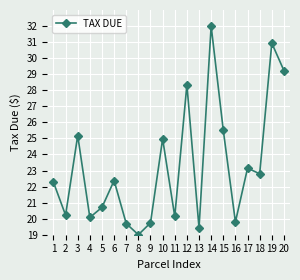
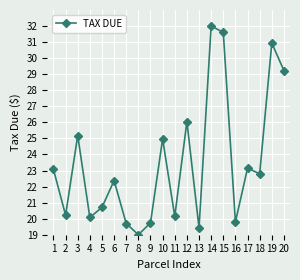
  {
-   "1": 22.3,
+   "1": 23.1,
    "2": 20.2,
    "3": 25.2,
    "4": 20.1,
    "5": 20.7,
    "6": 22.4,
    "7": 19.7,
    "8": 19.0,
    "9": 19.7,
    "10": 25.0,
    "11": 20.1,
-   "12": 28.3,
+   "12": 26.0,
    "13": 19.4,
    "14": 32.0,
-   "15": 25.5,
+   "15": 31.6,
    "16": 19.8,
    "17": 23.1,
    "18": 22.8,
    "19": 30.9,
    "20": 29.2
  }
